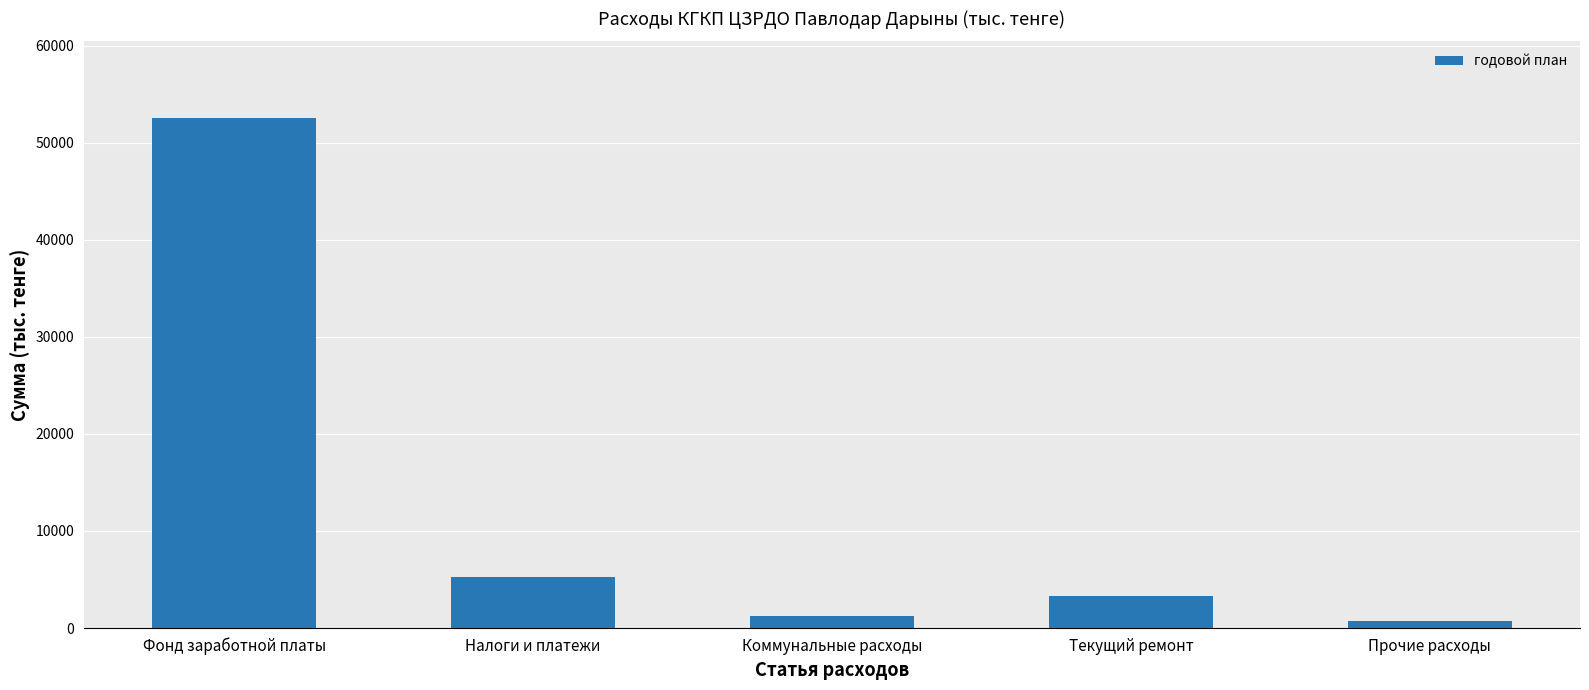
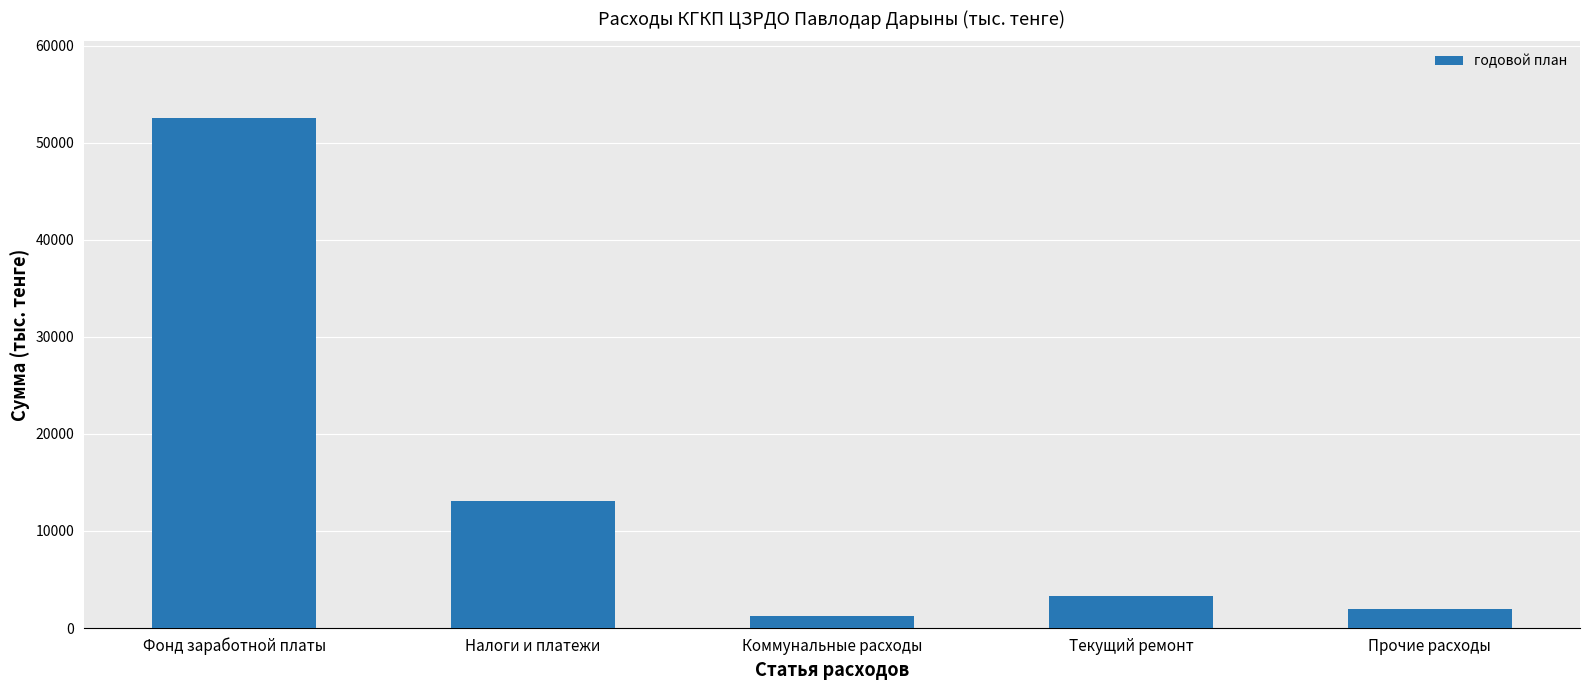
  {
    "Фонд заработной платы": 53000,
-   "Налоги и платежи": 5000,
+   "Налоги и платежи": 13000,
    "Коммунальные расходы": 1000,
    "Текущий ремонт": 3000,
-   "Прочие расходы": 1000
+   "Прочие расходы": 2000
  }
